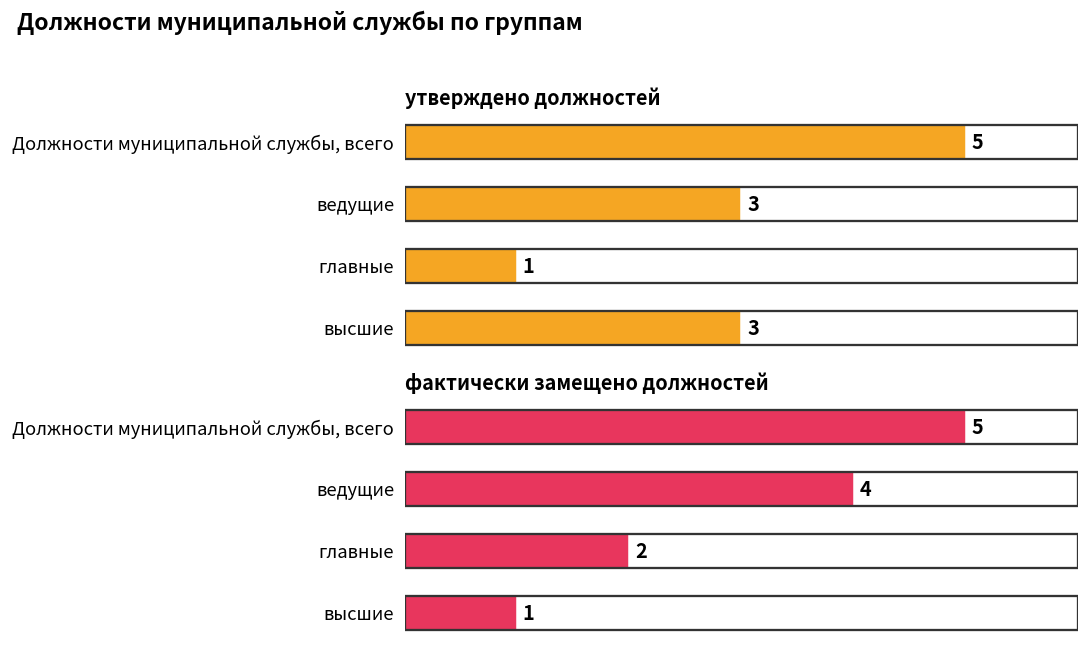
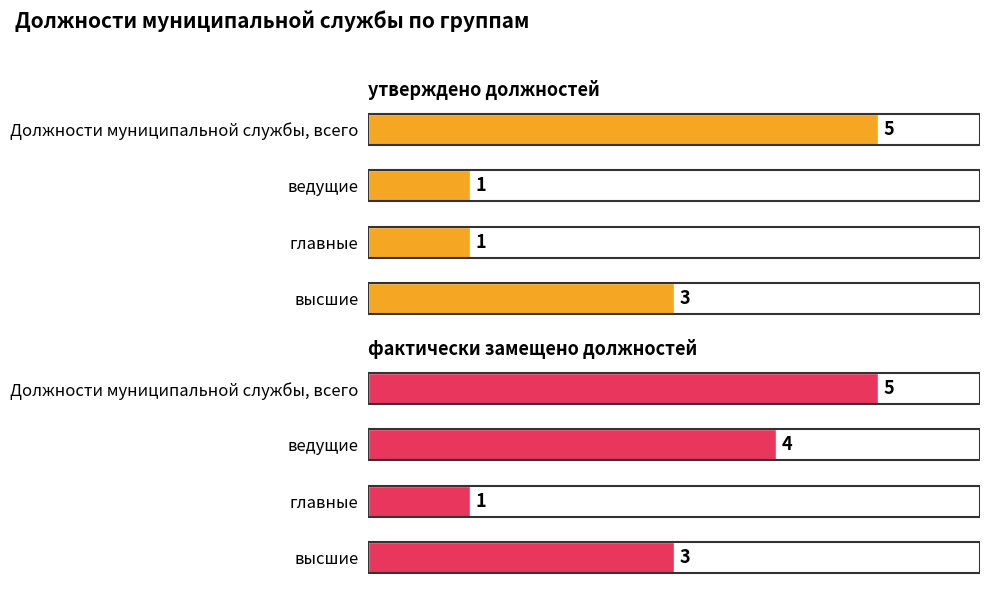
  {
    "утверждено должностей": {
      "Должности муниципальной службы, всего": 5,
-     "ведущие": 3,
+     "ведущие": 1,
      "главные": 1,
      "высшие": 3
    },
    "фактически замещено должностей": {
      "Должности муниципальной службы, всего": 5,
      "ведущие": 4,
-     "главные": 2,
-     "высшие": 1
+     "главные": 1,
+     "высшие": 3
    }
  }
